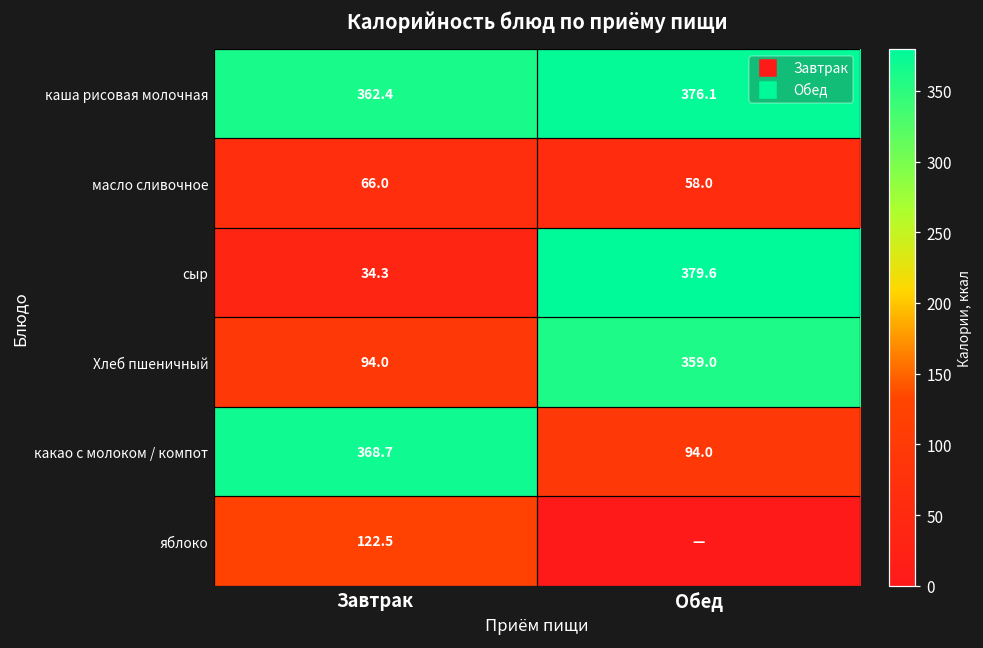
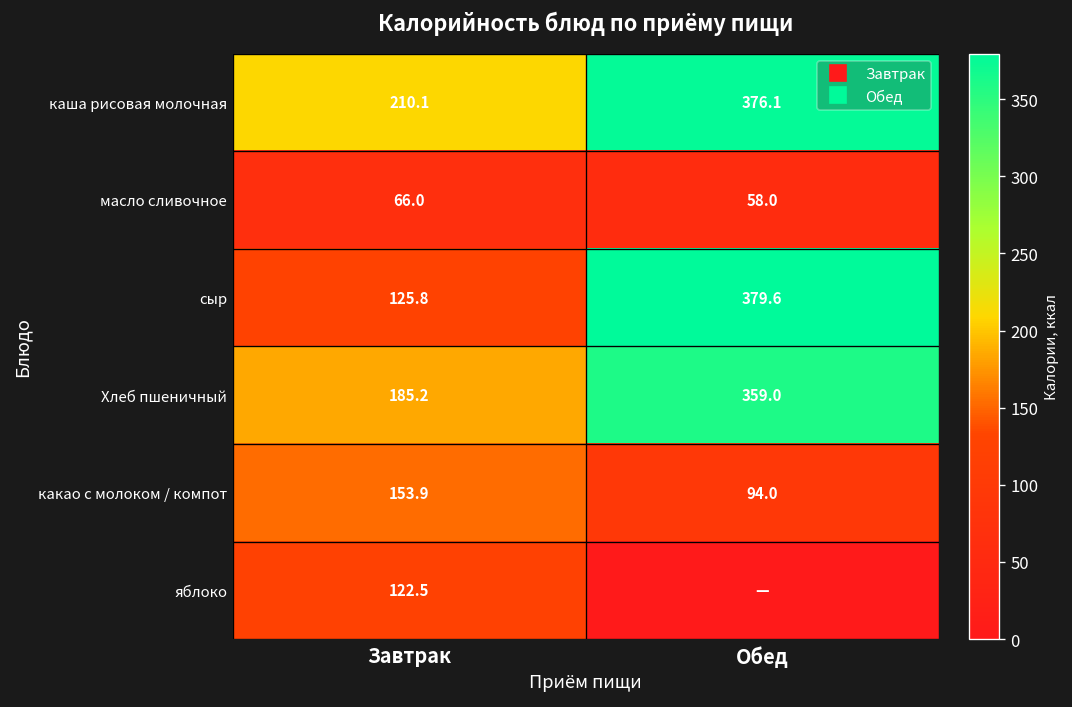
  {
    "каша рисовая молочная": {
-     "Завтрак": 362.4,
+     "Завтрак": 210.1,
      "Обед": 376.1
    },
    "масло сливочное": {
      "Завтрак": 66.0,
      "Обед": 58.0
    },
    "сыр": {
-     "Завтрак": 34.3,
+     "Завтрак": 125.8,
      "Обед": 379.6
    },
    "Хлеб пшеничный": {
-     "Завтрак": 94.0,
+     "Завтрак": 185.2,
      "Обед": 359.0
    },
    "какао с молоком / компот": {
-     "Завтрак": 368.7,
+     "Завтрак": 153.9,
      "Обед": 94.0
    },
    "яблоко": {
      "Завтрак": 122.5
    }
  }
